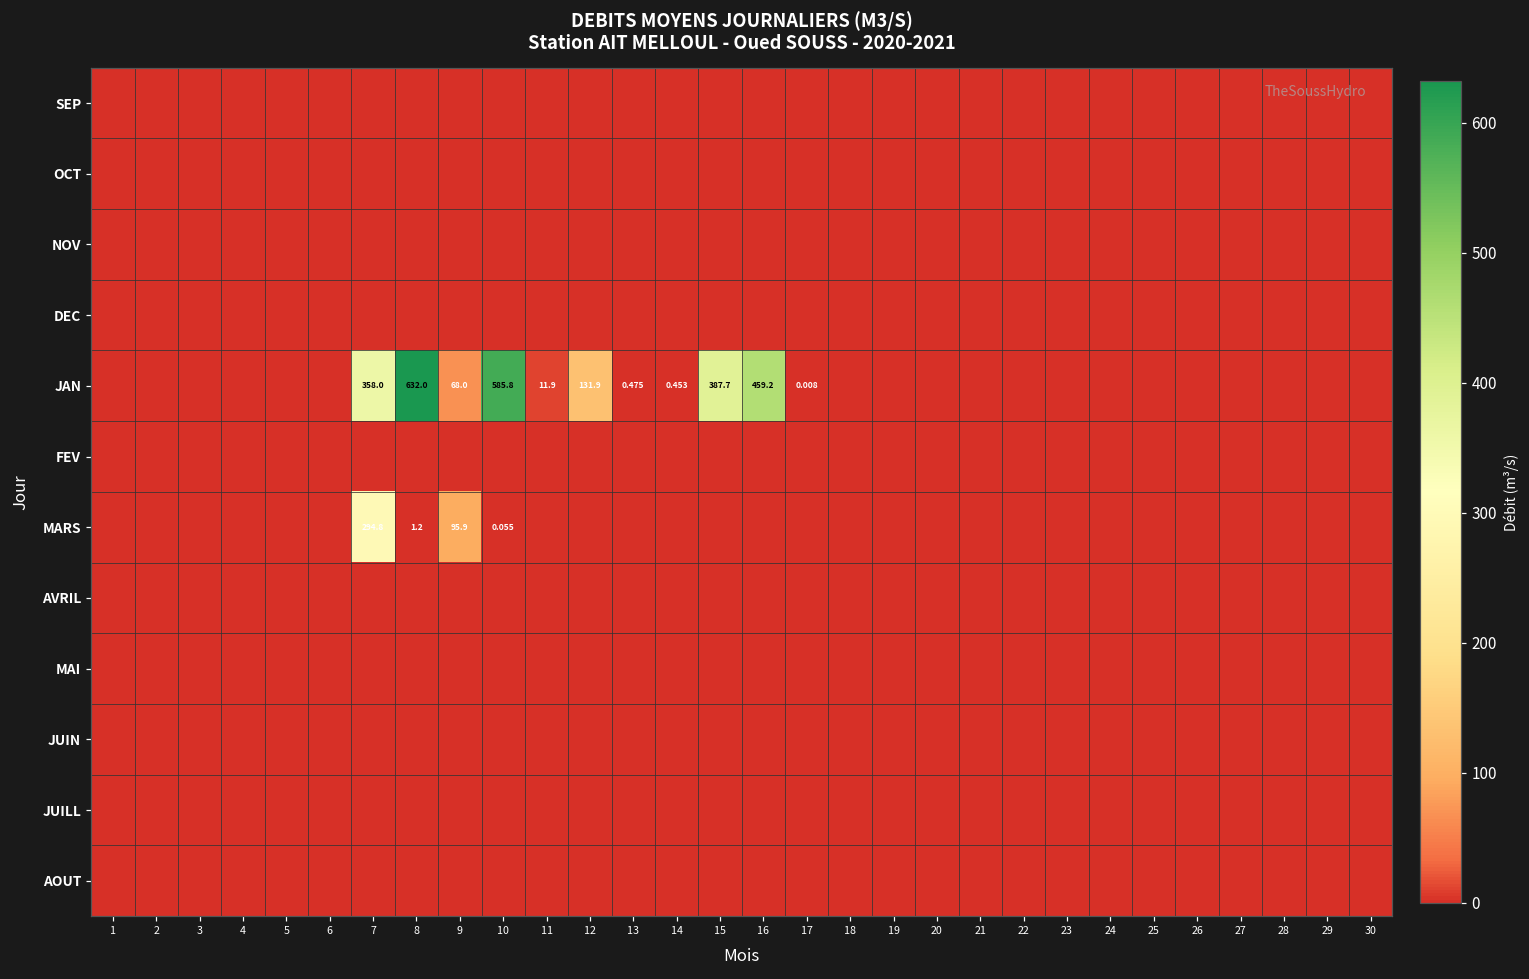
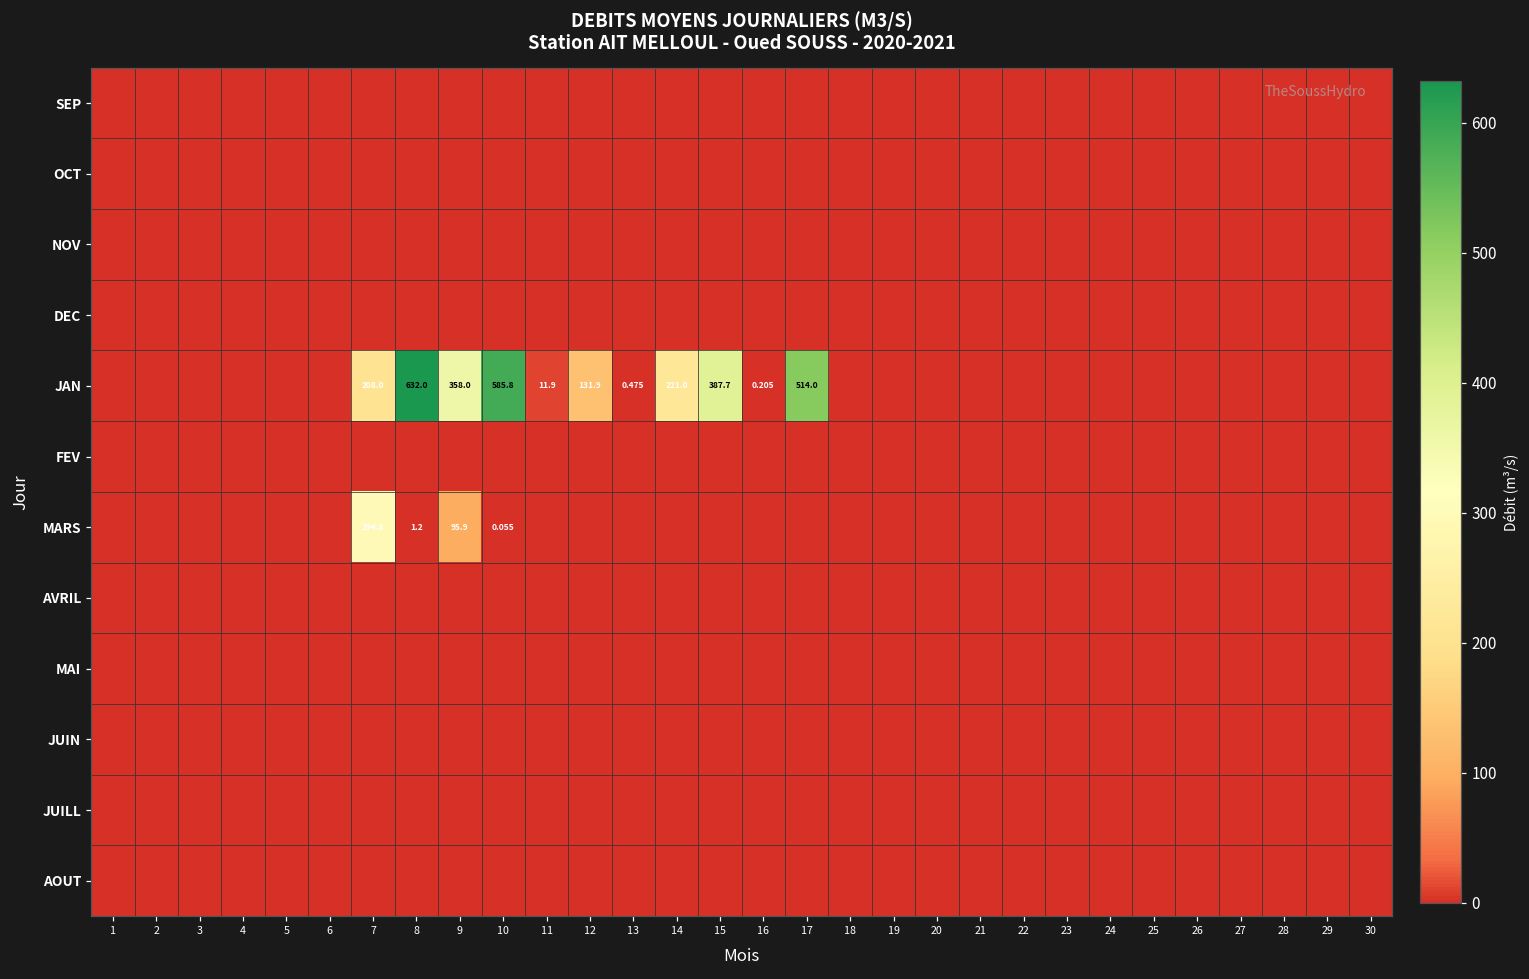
  {
    "JAN": {
-     "7": 358.0,
+     "7": 208.0,
      "8": 632.0,
-     "9": 68.0,
+     "9": 358.0,
      "10": 585.8,
      "11": 11.9,
      "12": 131.9,
      "13": 0.475,
-     "14": 0.453,
+     "14": 221.0,
      "15": 387.7,
-     "16": 459.2,
-     "17": 0.008
+     "16": 0.205,
+     "17": 514.0
    },
    "MARS": {
      "7": 294.8,
      "8": 1.2,
      "9": 95.9,
      "10": 0.055
    }
  }
